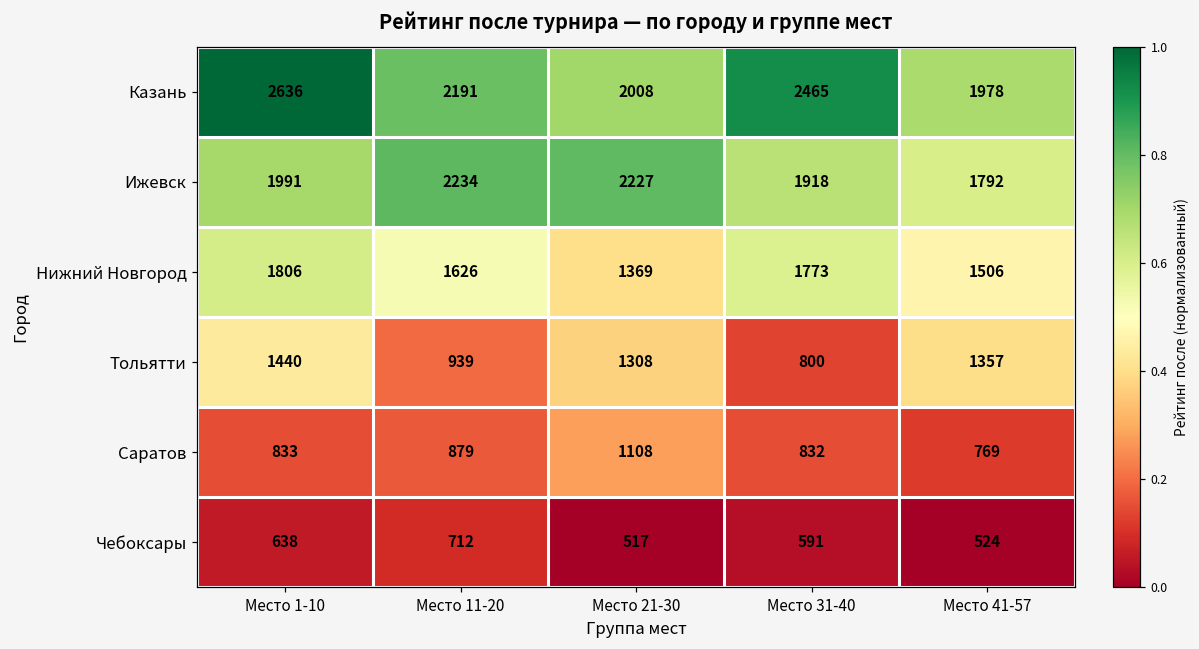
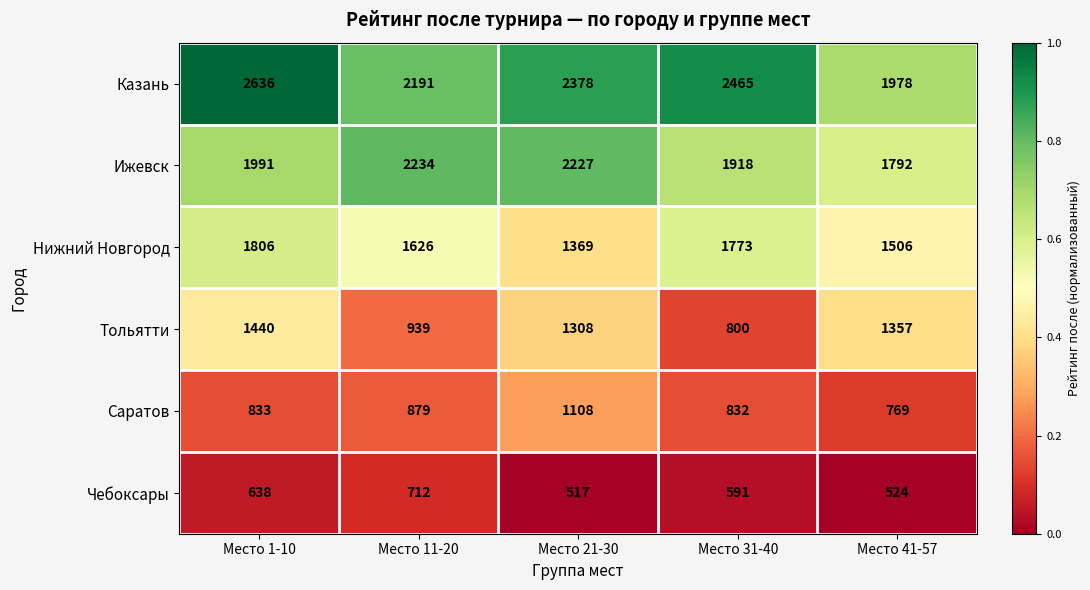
  {
    "Казань": {
      "Место 1-10": 2636,
      "Место 11-20": 2191,
-     "Место 21-30": 2008,
+     "Место 21-30": 2378,
      "Место 31-40": 2465,
      "Место 41-57": 1978
    },
    "Ижевск": {
      "Место 1-10": 1991,
      "Место 11-20": 2234,
      "Место 21-30": 2227,
      "Место 31-40": 1918,
      "Место 41-57": 1792
    },
    "Нижний Новгород": {
      "Место 1-10": 1806,
      "Место 11-20": 1626,
      "Место 21-30": 1369,
      "Место 31-40": 1773,
      "Место 41-57": 1506
    },
    "Тольятти": {
      "Место 1-10": 1440,
      "Место 11-20": 939,
      "Место 21-30": 1308,
      "Место 31-40": 800,
      "Место 41-57": 1357
    },
    "Саратов": {
      "Место 1-10": 833,
      "Место 11-20": 879,
      "Место 21-30": 1108,
      "Место 31-40": 832,
      "Место 41-57": 769
    },
    "Чебоксары": {
      "Место 1-10": 638,
      "Место 11-20": 712,
      "Место 21-30": 517,
      "Место 31-40": 591,
      "Место 41-57": 524
    }
  }
